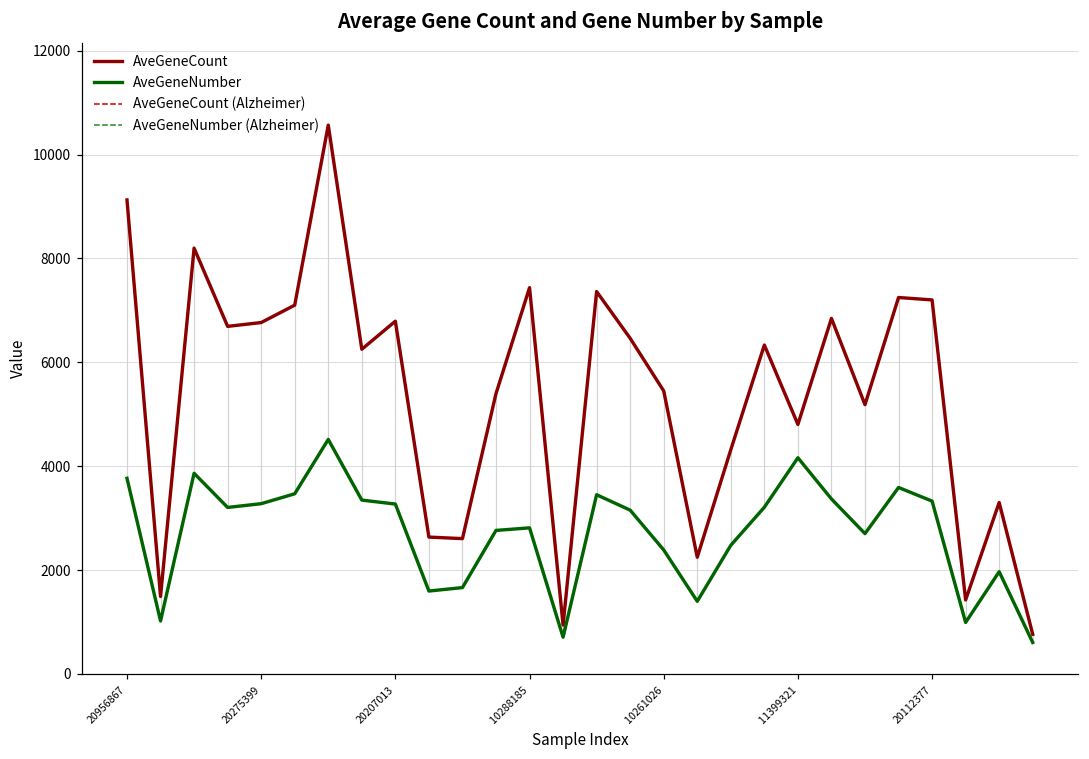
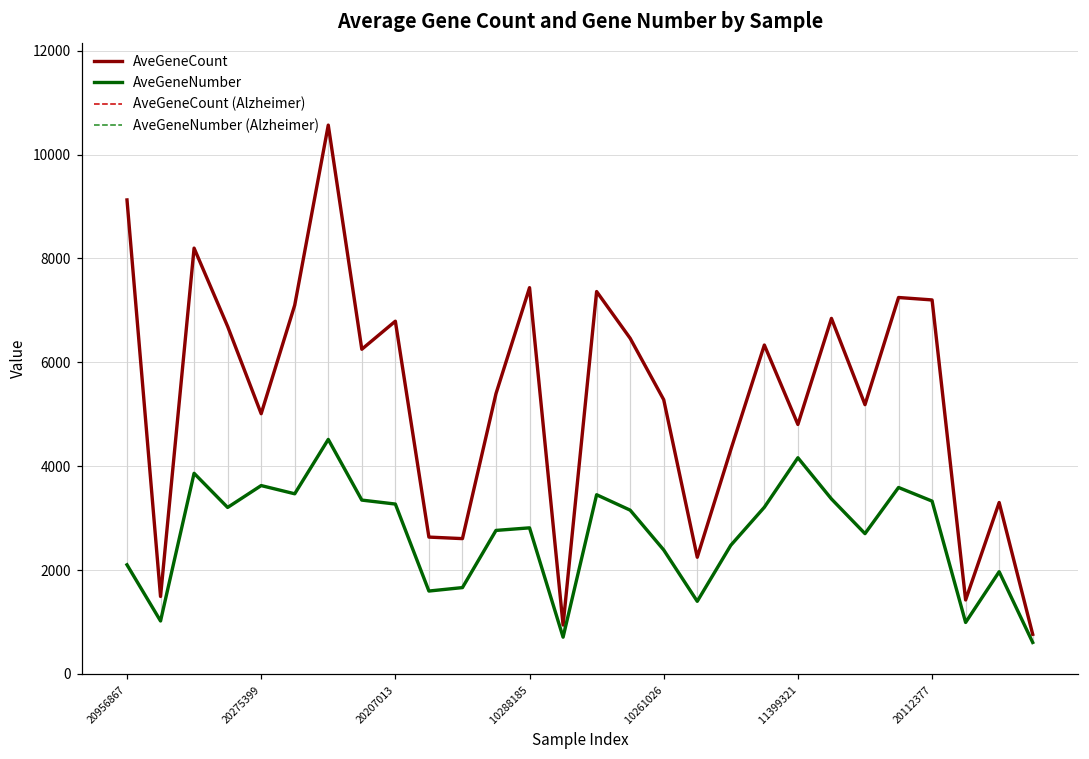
  {
    "AveGeneCount": {
-     "20275399": 6800,
-     "10261026": 5500
+     "20275399": 5000,
+     "10261026": 5300
    },
    "AveGeneNumber": {
-     "20956867": 3800,
-     "20275399": 3300
+     "20956867": 2100,
+     "20275399": 3600
    }
  }
